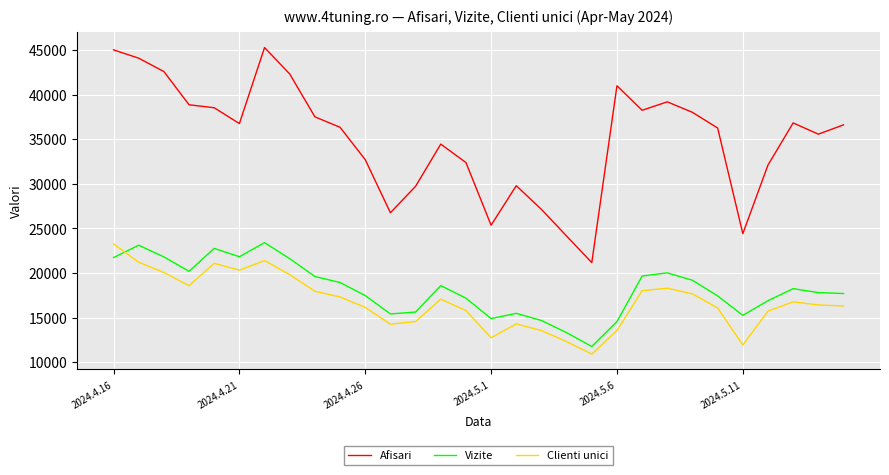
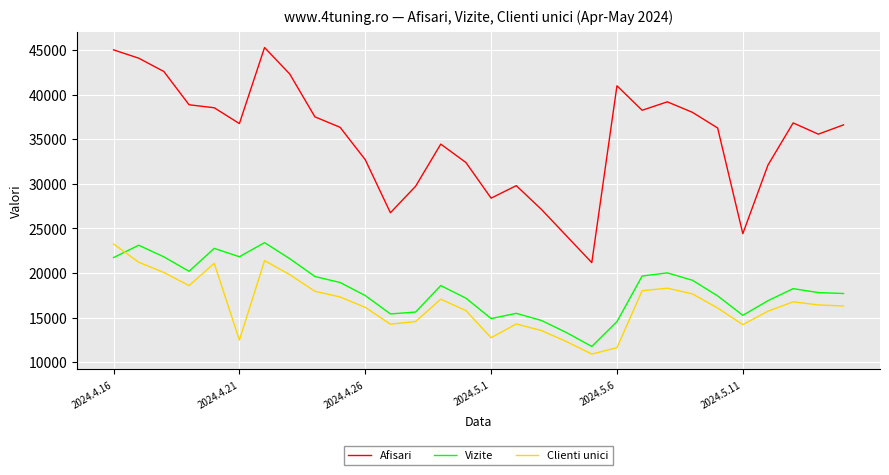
  {
    "Afisari": {
      "2024.4.16": 45000,
      "2024.4.21": 37000,
      "2024.4.26": 33000,
-     "2024.5.1": 25000,
+     "2024.5.1": 28000,
      "2024.5.6": 41000,
      "2024.5.11": 24000
    },
    "Vizite": {
      "2024.4.16": 22000,
      "2024.4.21": 22000,
      "2024.4.26": 17000,
      "2024.5.1": 15000,
      "2024.5.6": 15000,
      "2024.5.11": 15000
    },
    "Clienti unici": {
      "2024.4.16": 23000,
-     "2024.4.21": 20000,
+     "2024.4.21": 12000,
      "2024.4.26": 16000,
      "2024.5.1": 13000,
-     "2024.5.6": 14000,
-     "2024.5.11": 12000
+     "2024.5.6": 12000,
+     "2024.5.11": 14000
    }
  }
